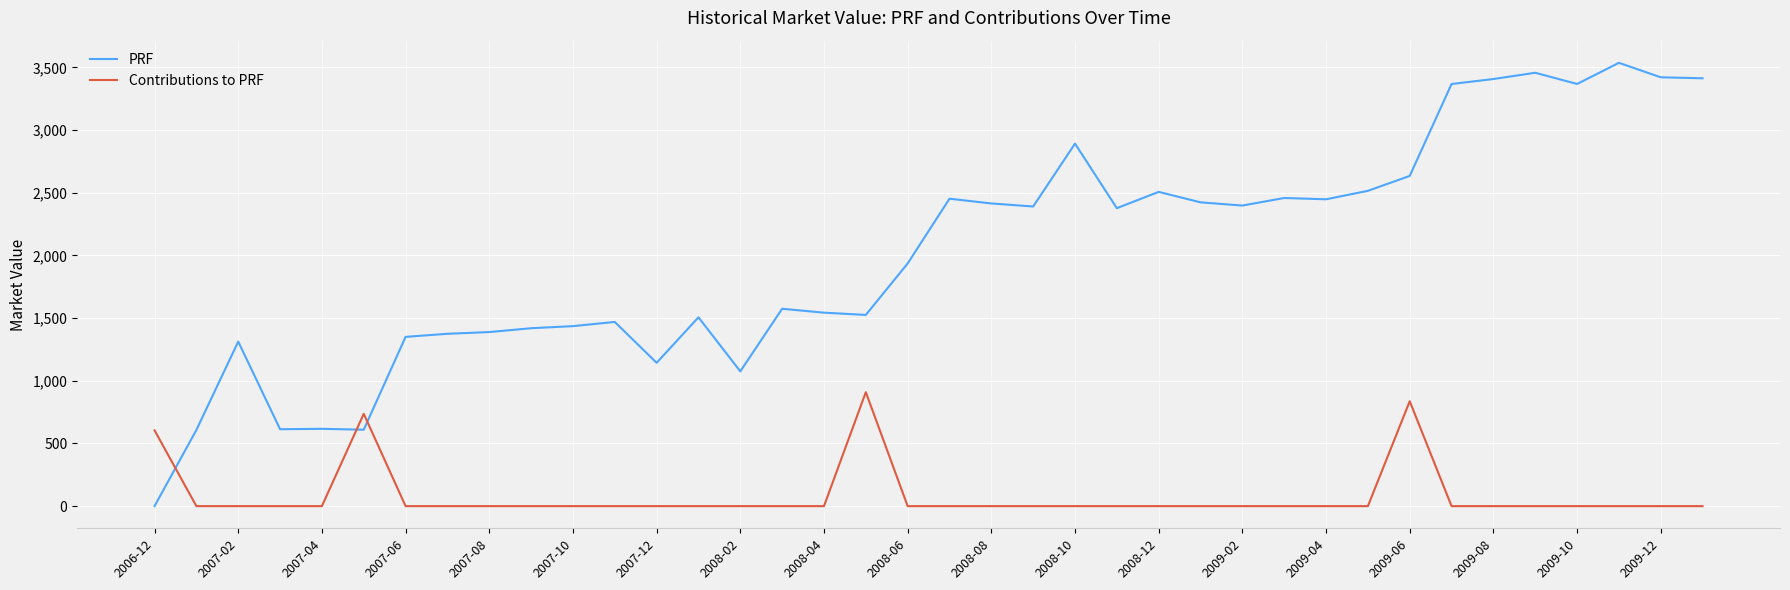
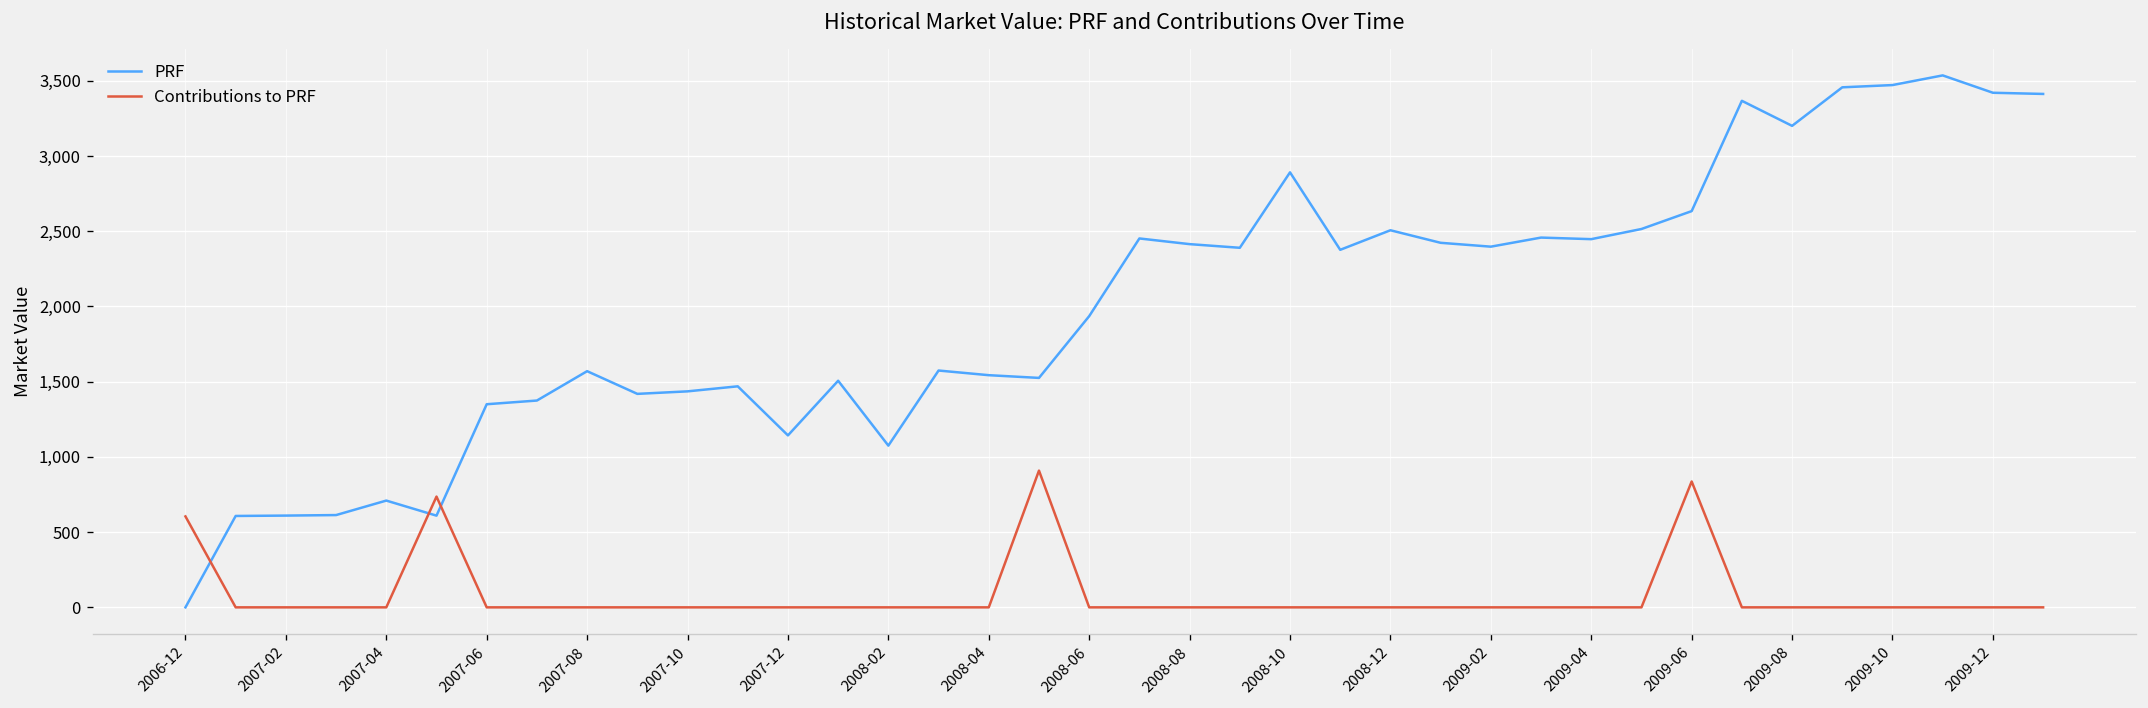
  {
    "PRF": {
      "2006-12": "0",
-     "2007-02": "1,310",
-     "2007-04": "620",
+     "2007-02": "610",
+     "2007-04": "710",
      "2007-06": "1,350",
-     "2007-08": "1,390",
+     "2007-08": "1,570",
      "2007-10": "1,440",
      "2007-12": "1,140",
      "2008-02": "1,080",
      "2008-04": "1,540",
      "2008-06": "1,940",
      "2008-08": "2,410",
      "2008-10": "2,890",
      "2008-12": "2,510",
      "2009-02": "2,400",
      "2009-04": "2,450",
      "2009-06": "2,630",
-     "2009-08": "3,410",
-     "2009-10": "3,370",
+     "2009-08": "3,200",
+     "2009-10": "3,470",
      "2009-12": "3,420"
    },
    "Contributions to PRF": {
      "2006-12": "600",
      "2007-02": "0",
      "2007-04": "0",
      "2007-06": "0",
      "2007-08": "0",
      "2007-10": "0",
      "2007-12": "0",
      "2008-02": "0",
      "2008-04": "0",
      "2008-06": "0",
      "2008-08": "0",
      "2008-10": "0",
      "2008-12": "0",
      "2009-02": "0",
      "2009-04": "0",
      "2009-06": "840",
      "2009-08": "0",
      "2009-10": "0",
      "2009-12": "0"
    }
  }
